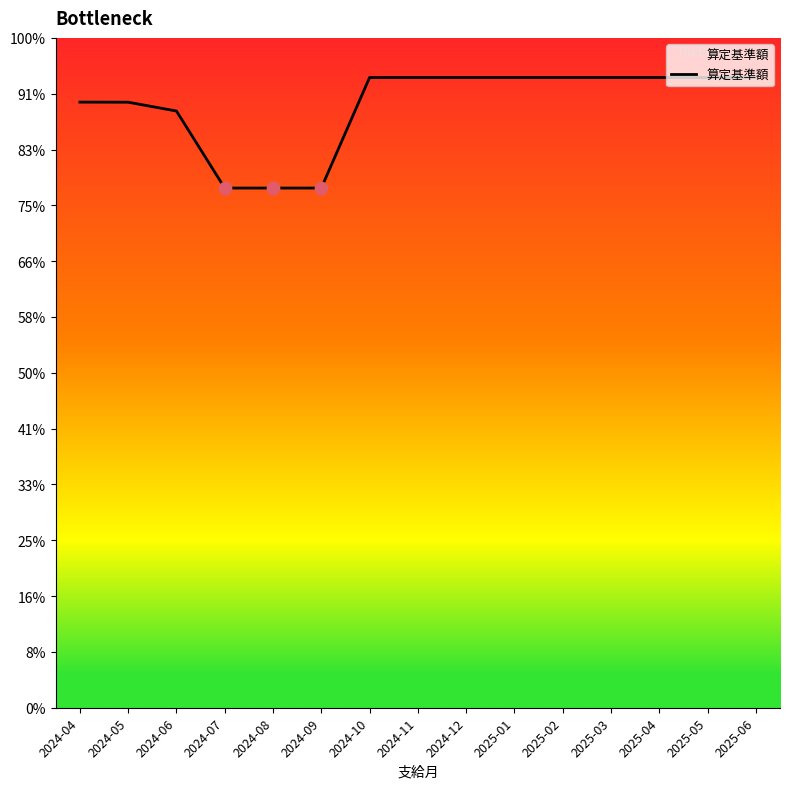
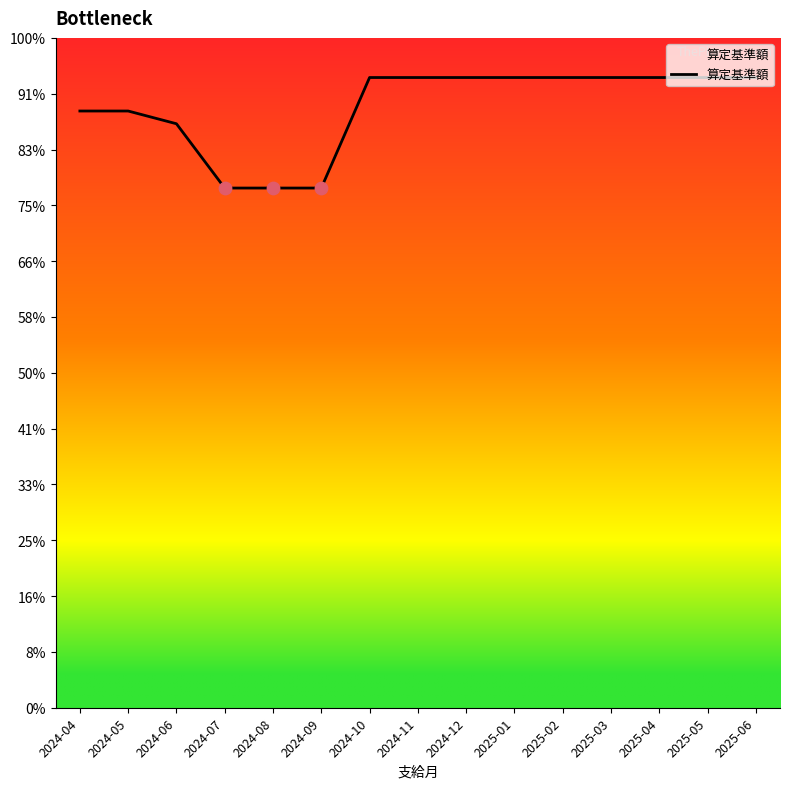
  {
    "算定基準額": {
-     "2024-04": "90%",
-     "2024-05": "90%",
-     "2024-06": "89%",
+     "2024-04": "89%",
+     "2024-05": "89%",
+     "2024-06": "87%",
      "2024-10": "94%",
      "2024-11": "94%",
      "2024-12": "94%",
      "2025-01": "94%",
      "2025-02": "94%",
      "2025-03": "94%",
      "2025-04": "94%"
    }
  }
